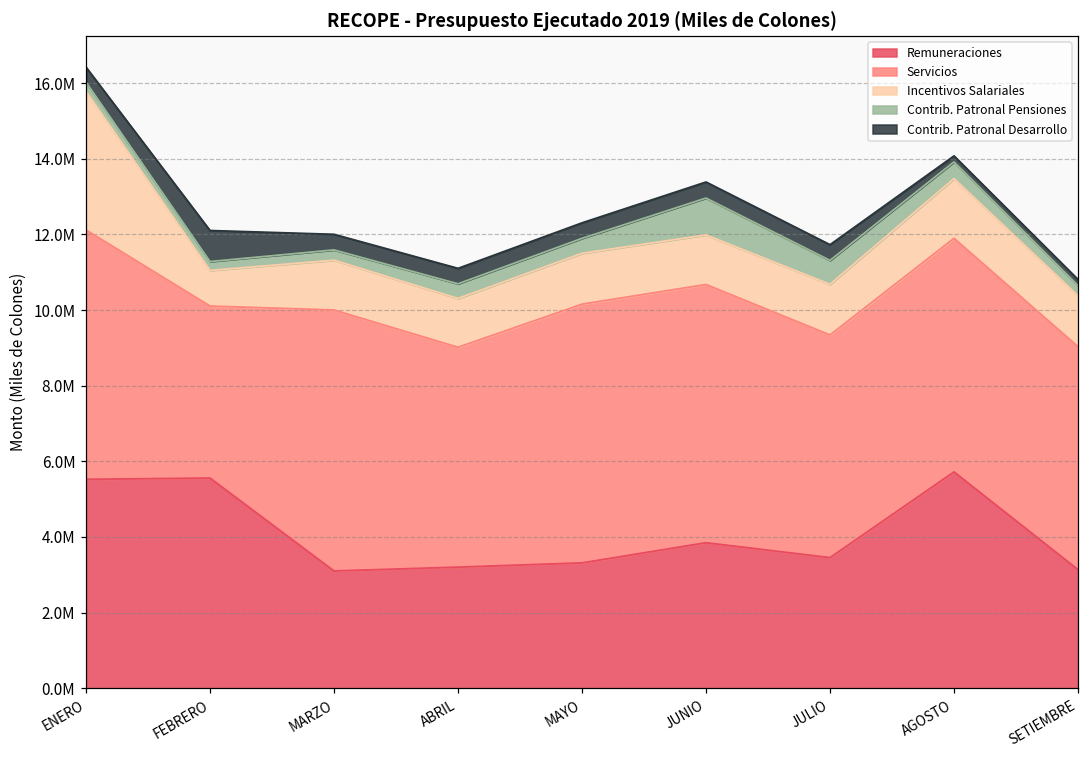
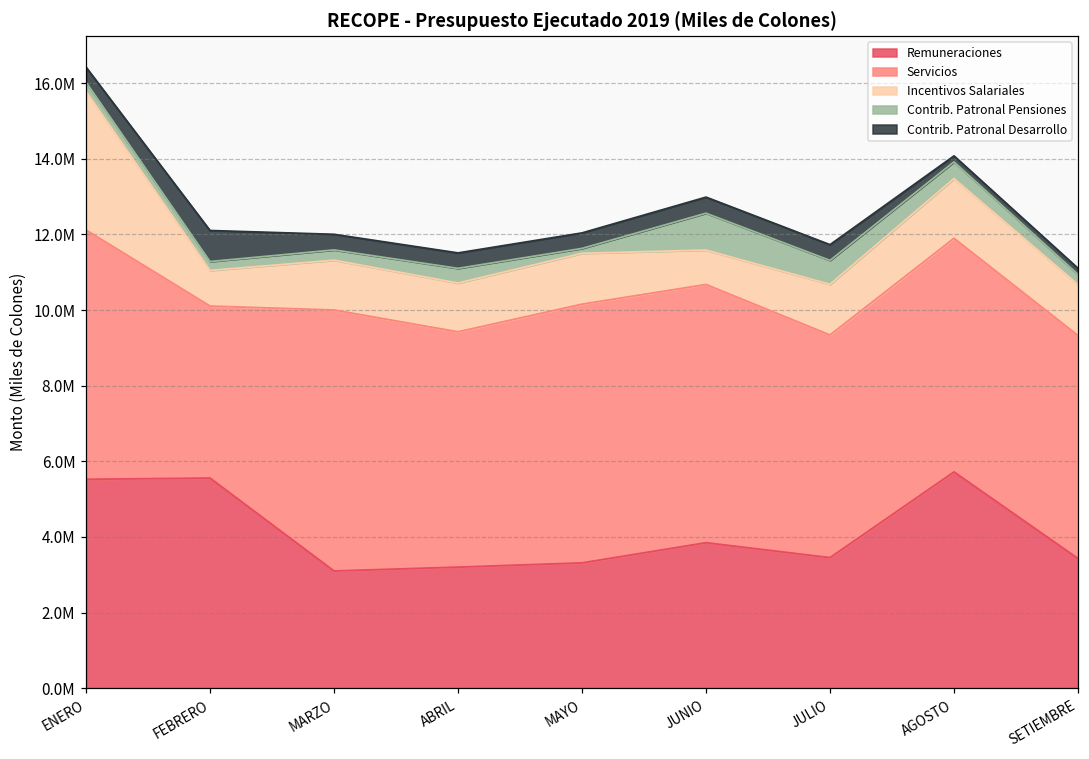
  {
    "Remuneraciones": {
      "ENERO": 5500000,
      "FEBRERO": 5600000,
      "MARZO": 3100000,
      "ABRIL": 3200000,
      "MAYO": 3300000,
      "JUNIO": 3800000,
      "JULIO": 3500000,
      "AGOSTO": 5700000,
-     "SETIEMBRE": 3100000
+     "SETIEMBRE": 3400000
    },
    "Servicios": {
      "ENERO": 6600000,
      "FEBRERO": 4500000,
      "MARZO": 6900000,
-     "ABRIL": 5800000,
+     "ABRIL": 6200000,
      "MAYO": 6800000,
      "JUNIO": 6800000,
      "JULIO": 5900000,
      "AGOSTO": 6200000,
      "SETIEMBRE": 5900000
    },
    "Incentivos Salariales": {
      "ENERO": 3700000,
      "FEBRERO": 900000,
      "MARZO": 1300000,
      "ABRIL": 1300000,
      "MAYO": 1300000,
-     "JUNIO": 1300000,
+     "JUNIO": 900000,
      "JULIO": 1300000,
      "AGOSTO": 1600000,
      "SETIEMBRE": 1300000
    },
    "Contrib. Patronal Pensiones": {
      "ENERO": 200000,
      "FEBRERO": 200000,
      "MARZO": 300000,
      "ABRIL": 400000,
-     "MAYO": 400000,
+     "MAYO": 100000,
      "JUNIO": 1000000,
      "JULIO": 600000,
      "AGOSTO": 400000,
      "SETIEMBRE": 300000
    },
    "Contrib. Patronal Desarrollo": {
      "ENERO": 400000,
      "FEBRERO": 800000,
      "MARZO": 400000,
      "ABRIL": 400000,
      "MAYO": 400000,
      "JUNIO": 400000,
      "JULIO": 400000,
      "AGOSTO": 200000,
      "SETIEMBRE": 200000
    }
  }
